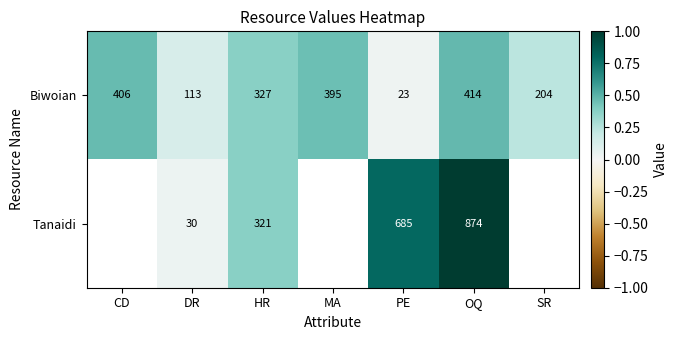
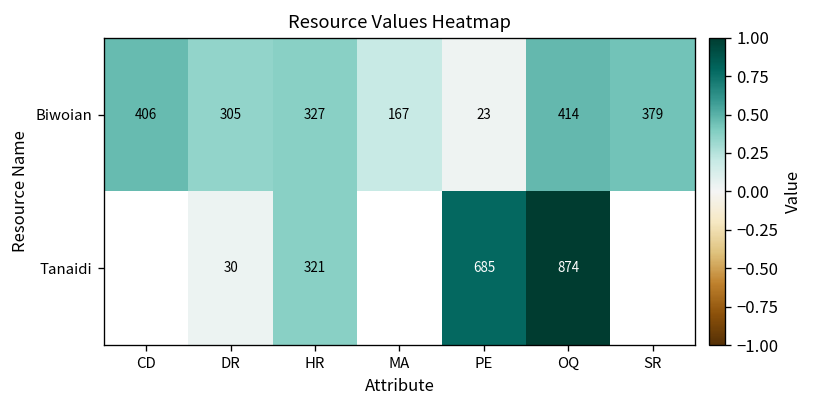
  {
    "Biwoian": {
      "CD": 406,
-     "DR": 113,
+     "DR": 305,
      "HR": 327,
-     "MA": 395,
+     "MA": 167,
      "PE": 23,
      "OQ": 414,
-     "SR": 204
+     "SR": 379
    },
    "Tanaidi": {
      "DR": 30,
      "HR": 321,
      "PE": 685,
      "OQ": 874
    }
  }
